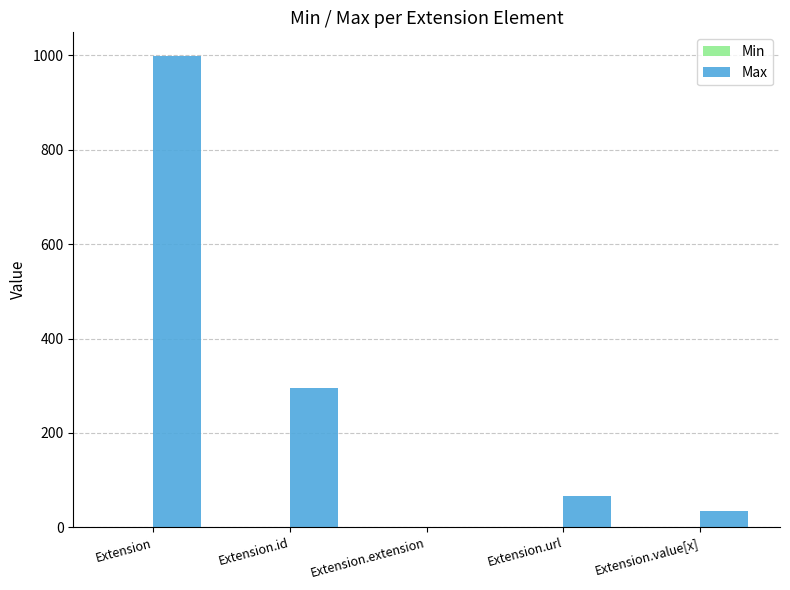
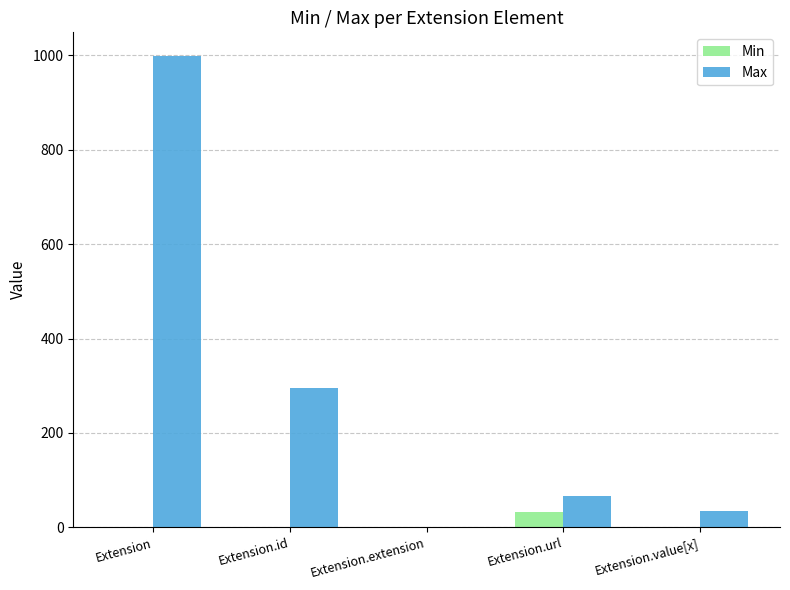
  {
    "Min": {
      "Extension": 0,
      "Extension.id": 0,
      "Extension.extension": 0,
-     "Extension.url": 0,
+     "Extension.url": 30,
      "Extension.value[x]": 0
    },
    "Max": {
      "Extension": 1000,
      "Extension.id": 300,
      "Extension.extension": 0,
      "Extension.url": 70,
      "Extension.value[x]": 30
    }
  }
